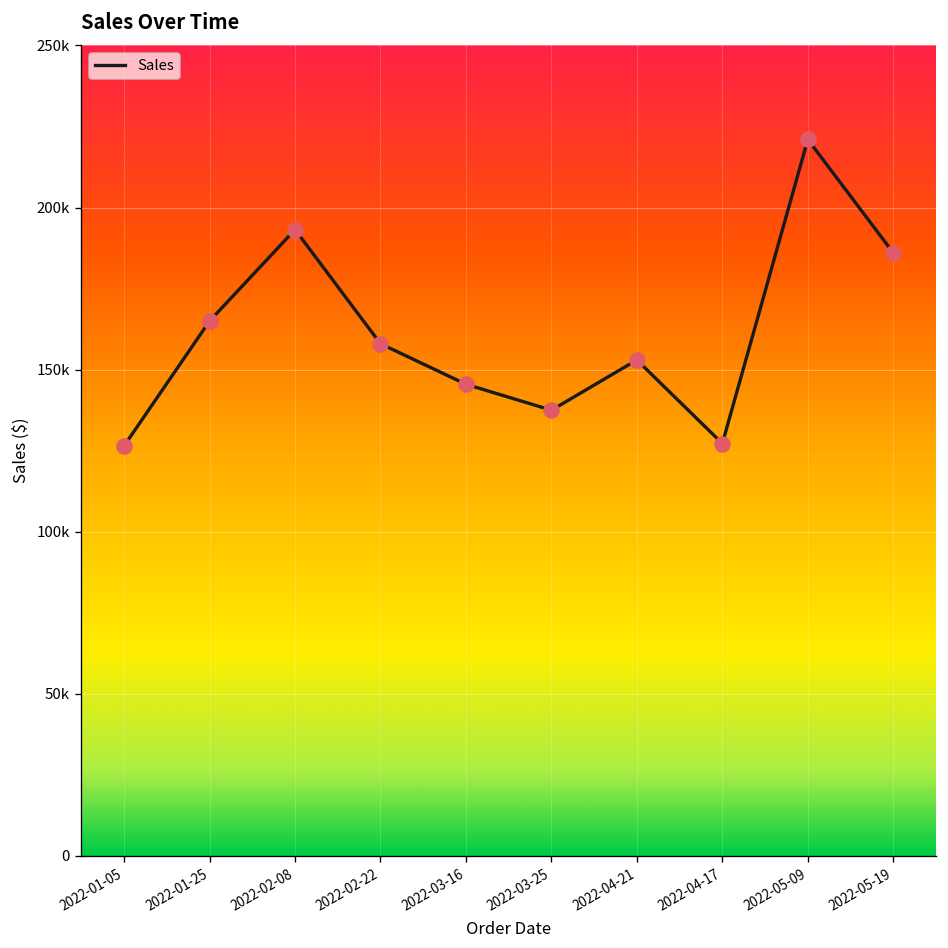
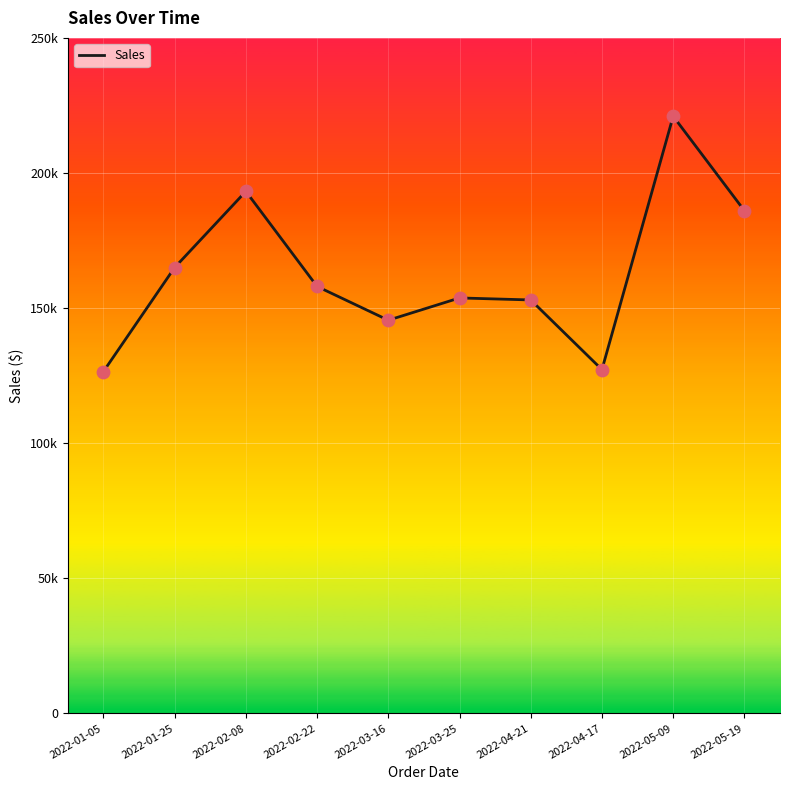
  {
    "2022-01-05": 127000,
    "2022-01-25": 165000,
    "2022-02-08": 193000,
    "2022-02-22": 158000,
    "2022-03-16": 146000,
-   "2022-03-25": 138000,
+   "2022-03-25": 154000,
    "2022-04-21": 153000,
    "2022-04-17": 127000,
    "2022-05-09": 221000,
    "2022-05-19": 186000
  }
